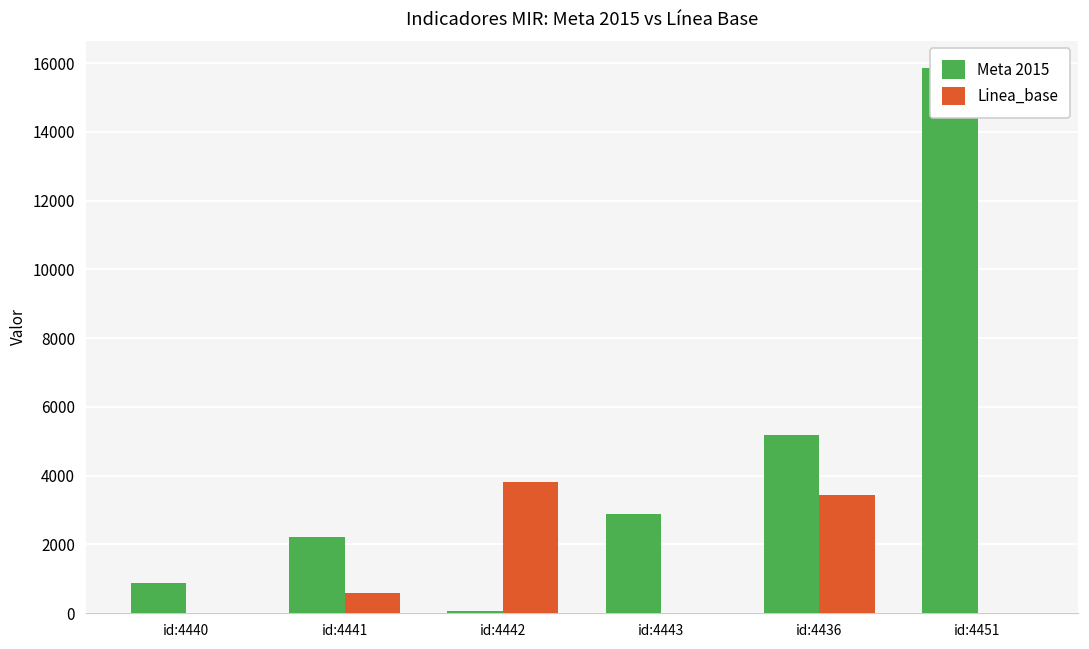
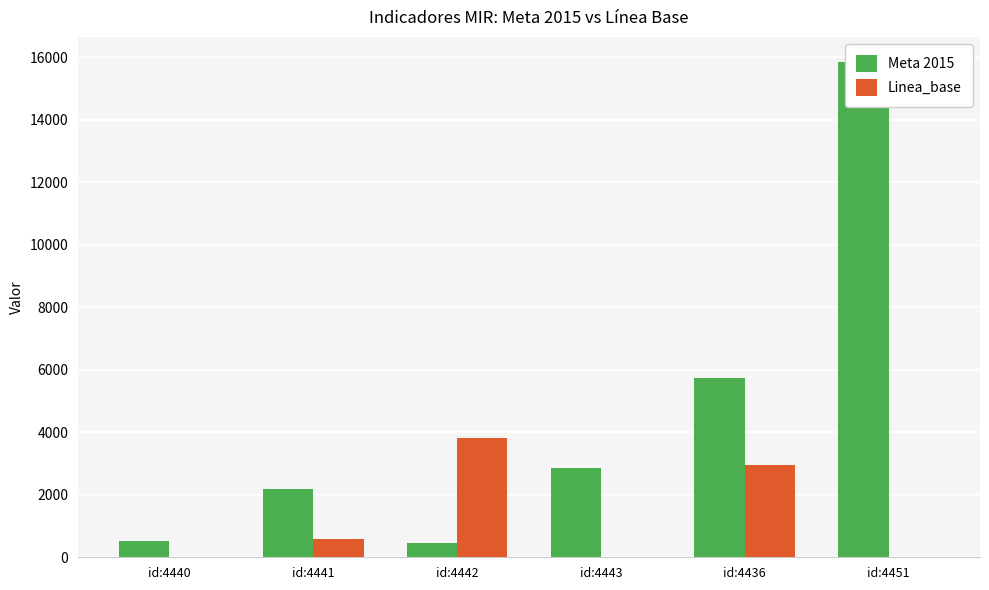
  {
    "Meta 2015": {
-     "id:4440": 900,
+     "id:4440": 500,
      "id:4441": 2200,
-     "id:4442": 100,
+     "id:4442": 500,
      "id:4443": 2900,
-     "id:4436": 5200
+     "id:4436": 5700
    },
    "Linea_base": {
      "id:4440": 0,
      "id:4441": 600,
      "id:4442": 3800,
      "id:4443": 0,
-     "id:4436": 3400,
+     "id:4436": 3000,
      "id:4451": 0
    }
  }
